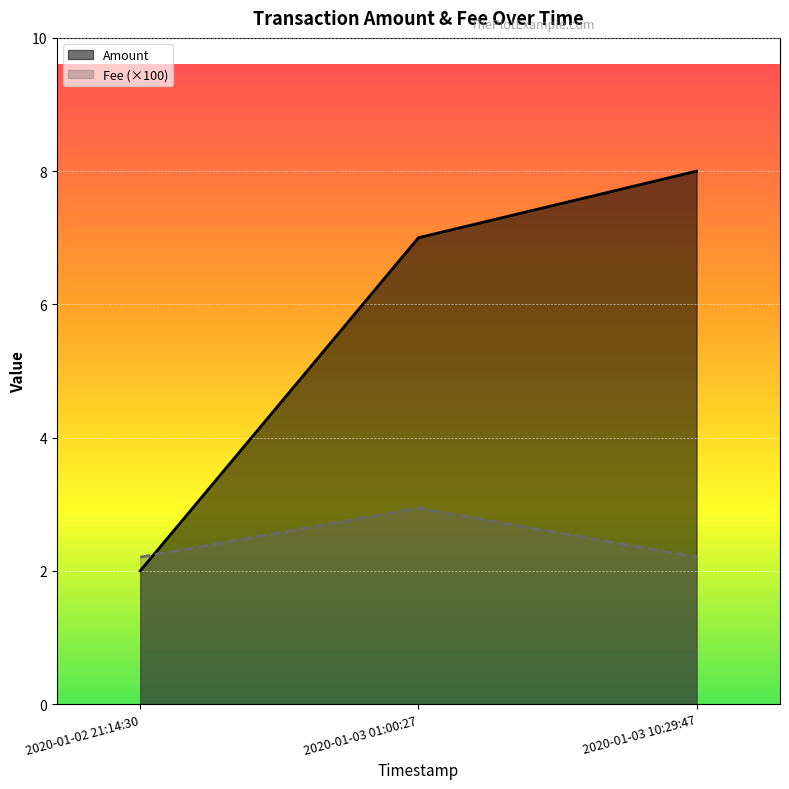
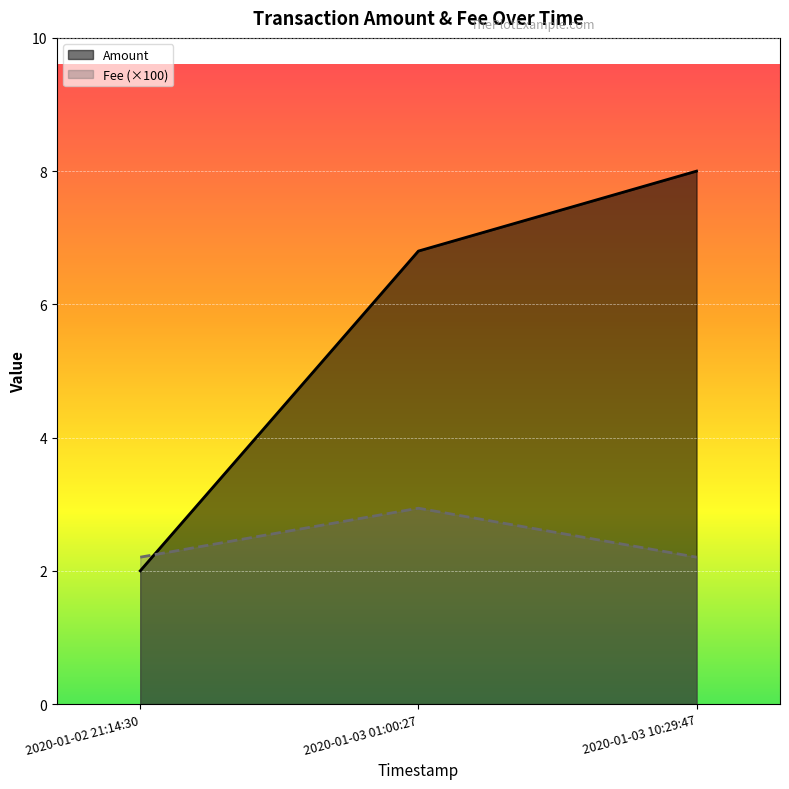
  {
    "Amount": {
      "2020-01-02 21:14:30": 2.0,
-     "2020-01-03 01:00:27": 7.0,
+     "2020-01-03 01:00:27": 6.8,
      "2020-01-03 10:29:47": 8.0
    },
    "Fee (×100)": {
      "2020-01-02 21:14:30": 2.2,
      "2020-01-03 01:00:27": 2.9,
      "2020-01-03 10:29:47": 2.2
    }
  }
